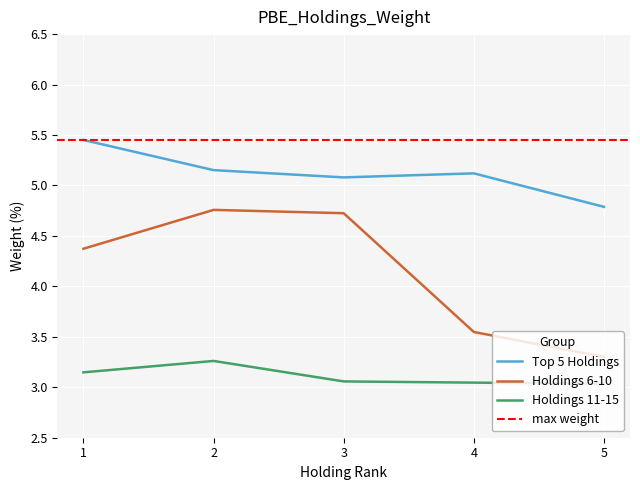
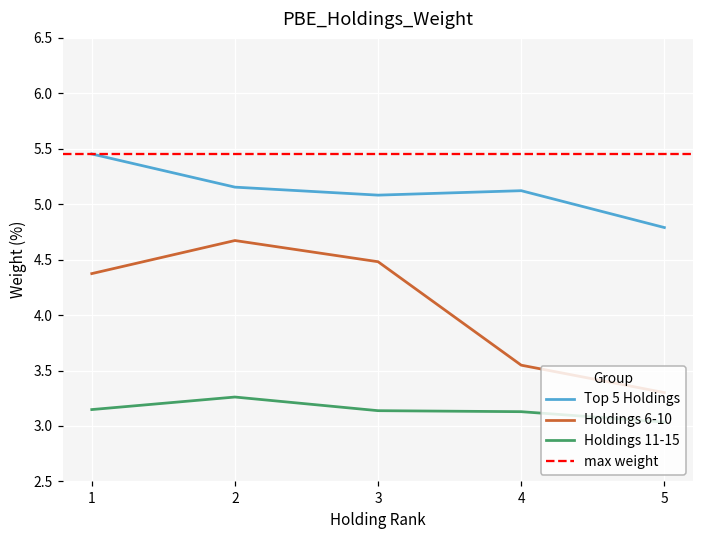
  {
    "Top 5 Holdings": {
      "1": 5.45,
      "2": 5.15,
      "3": 5.08,
      "4": 5.12,
      "5": 4.79
    },
    "Holdings 6-10": {
      "1": 4.37,
-     "2": 4.76,
-     "3": 4.73,
+     "2": 4.67,
+     "3": 4.48,
      "4": 3.55
    },
    "Holdings 11-15": {
      "1": 3.15,
      "2": 3.26,
-     "3": 3.06,
-     "4": 3.05
+     "3": 3.14,
+     "4": 3.13
    }
  }
